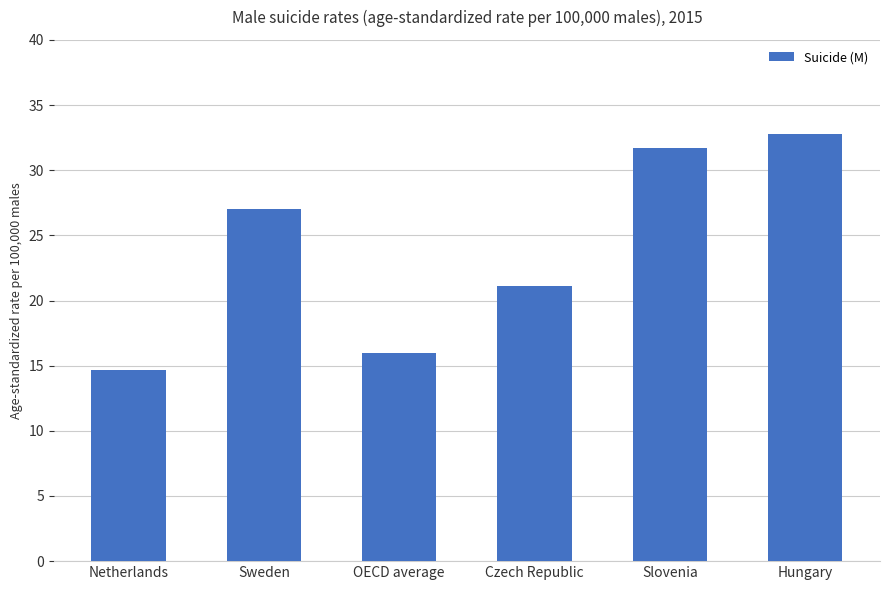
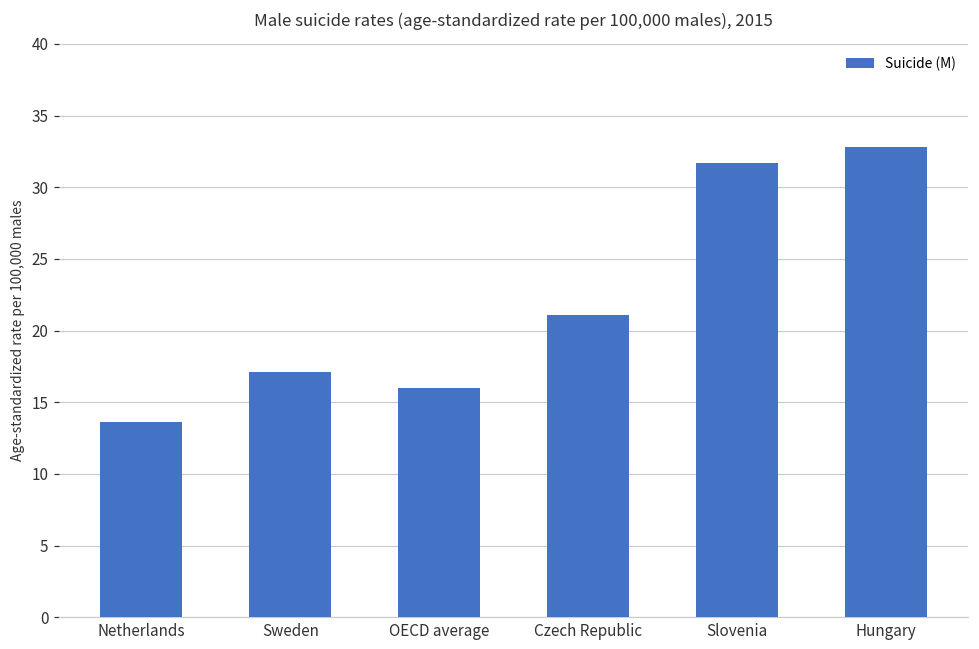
  {
-   "Netherlands": 14.7,
-   "Sweden": 27.0,
+   "Netherlands": 13.6,
+   "Sweden": 17.1,
    "OECD average": 16.0,
    "Czech Republic": 21.1,
    "Slovenia": 31.7,
    "Hungary": 32.8
  }
